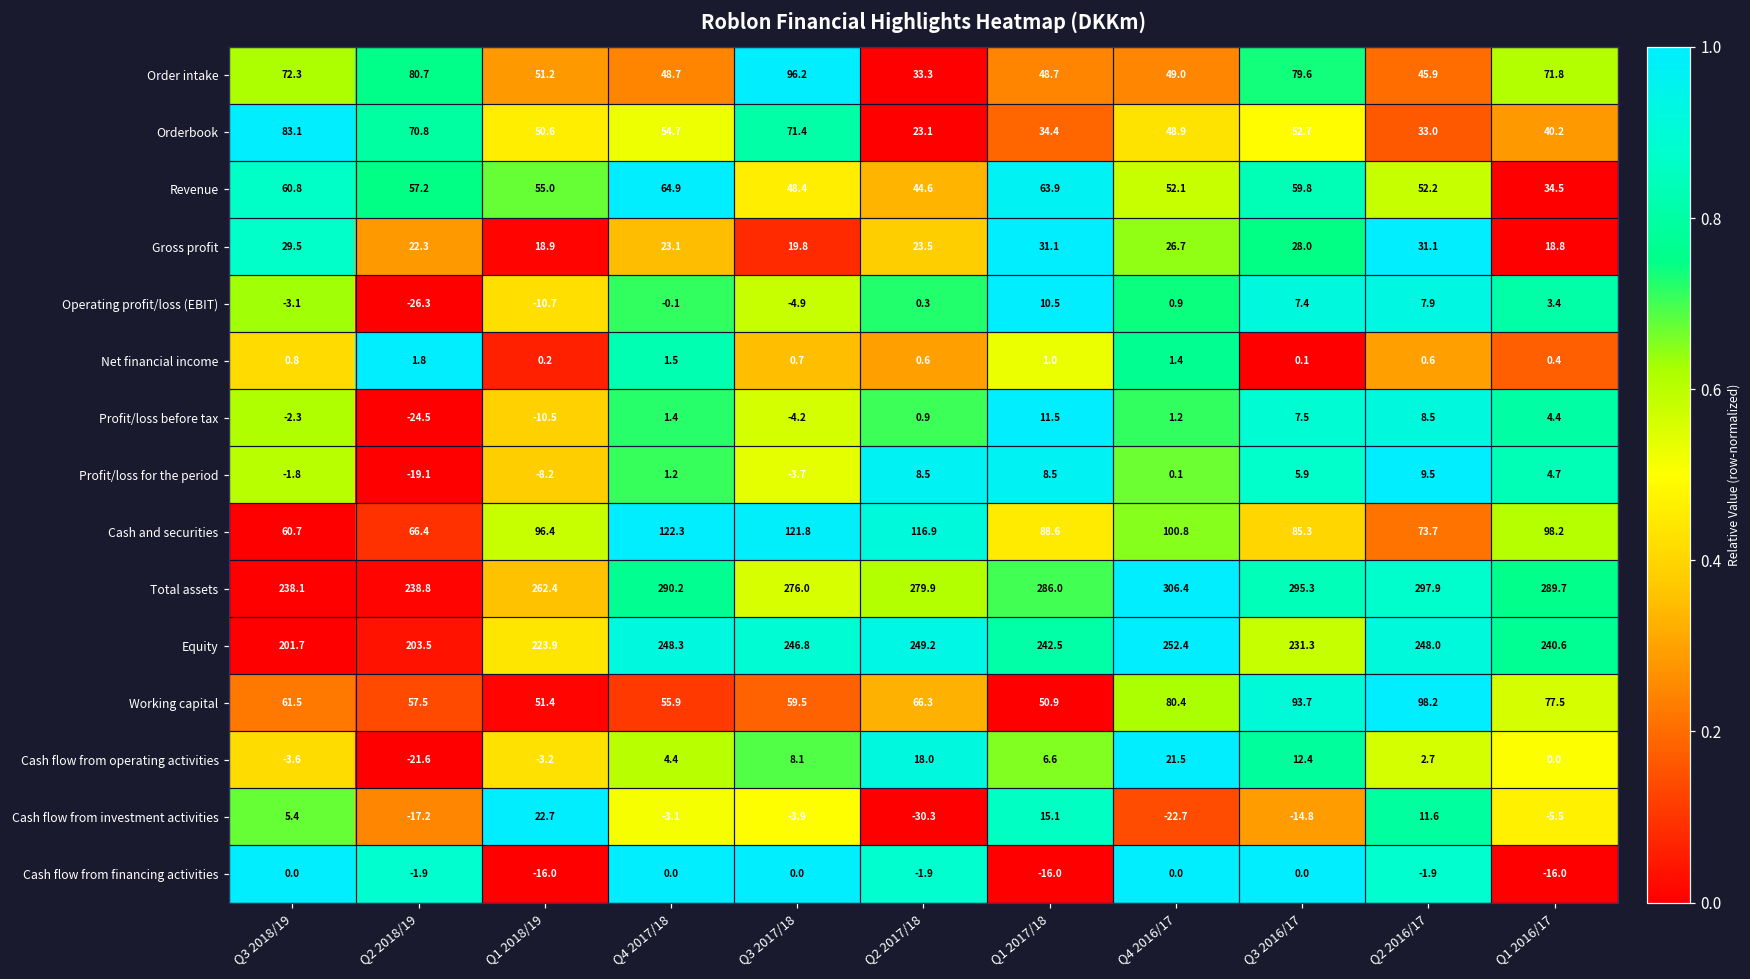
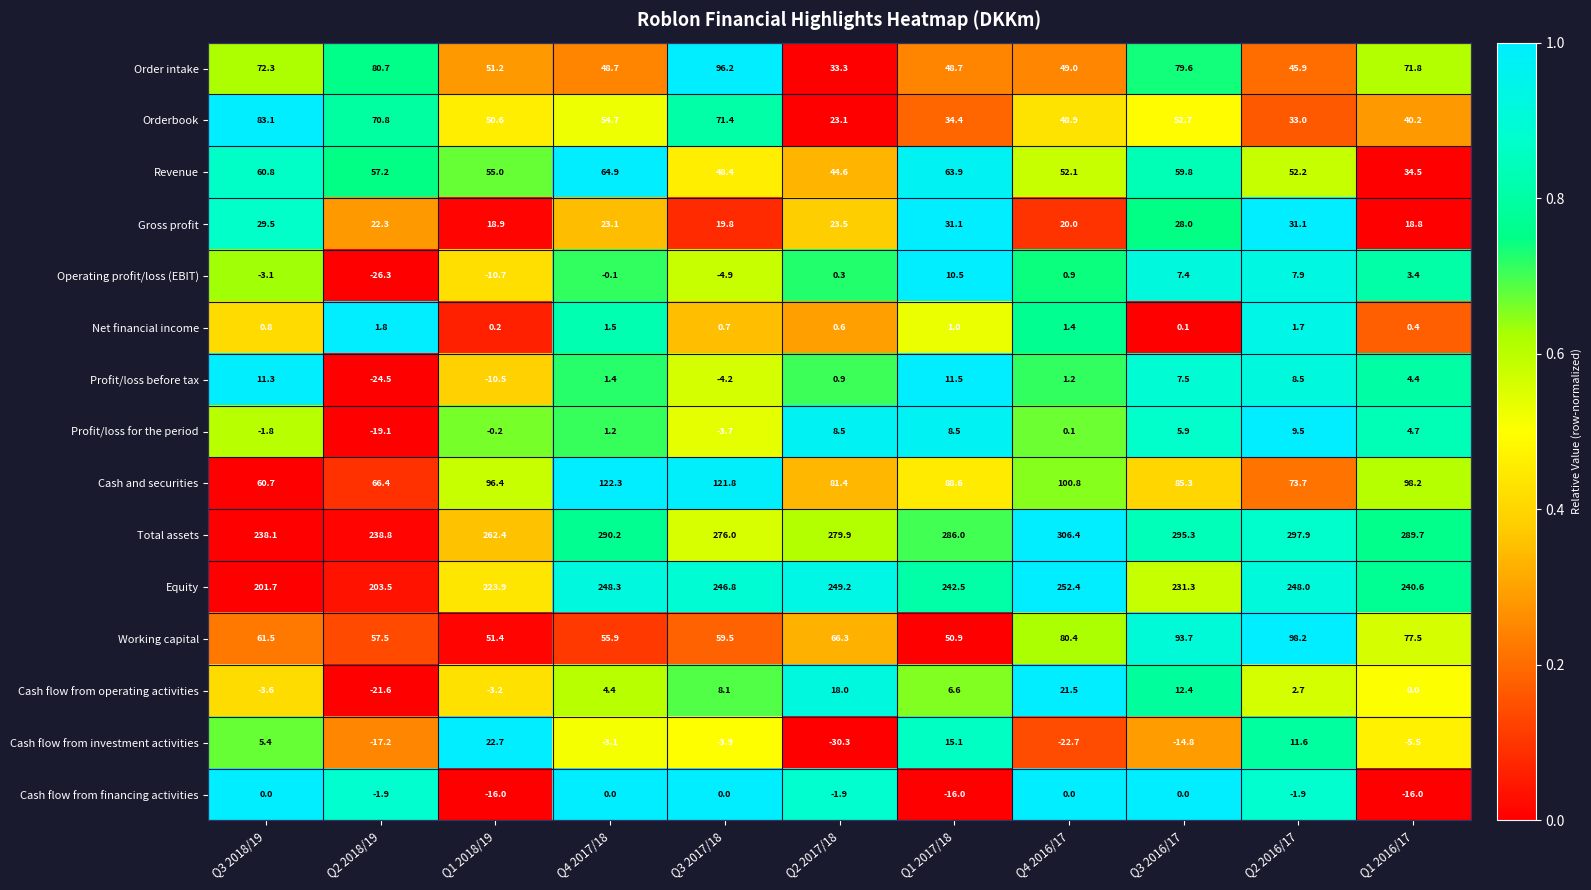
  {
    "Order intake": {
      "Q3 2018/19": 72.3,
      "Q2 2018/19": 80.7,
      "Q1 2018/19": 51.2,
      "Q4 2017/18": 48.7,
      "Q3 2017/18": 96.2,
      "Q2 2017/18": 33.3,
      "Q1 2017/18": 48.7,
      "Q4 2016/17": 49.0,
      "Q3 2016/17": 79.6,
      "Q2 2016/17": 45.9,
      "Q1 2016/17": 71.8
    },
    "Orderbook": {
      "Q3 2018/19": 83.1,
      "Q2 2018/19": 70.8,
      "Q1 2018/19": 50.6,
      "Q4 2017/18": 54.7,
      "Q3 2017/18": 71.4,
      "Q2 2017/18": 23.1,
      "Q1 2017/18": 34.4,
      "Q4 2016/17": 48.9,
      "Q3 2016/17": 52.7,
      "Q2 2016/17": 33.0,
      "Q1 2016/17": 40.2
    },
    "Revenue": {
      "Q3 2018/19": 60.8,
      "Q2 2018/19": 57.2,
      "Q1 2018/19": 55.0,
      "Q4 2017/18": 64.9,
      "Q3 2017/18": 48.4,
      "Q2 2017/18": 44.6,
      "Q1 2017/18": 63.9,
      "Q4 2016/17": 52.1,
      "Q3 2016/17": 59.8,
      "Q2 2016/17": 52.2,
      "Q1 2016/17": 34.5
    },
    "Gross profit": {
      "Q3 2018/19": 29.5,
      "Q2 2018/19": 22.3,
      "Q1 2018/19": 18.9,
      "Q4 2017/18": 23.1,
      "Q3 2017/18": 19.8,
      "Q2 2017/18": 23.5,
      "Q1 2017/18": 31.1,
-     "Q4 2016/17": 26.7,
+     "Q4 2016/17": 20.0,
      "Q3 2016/17": 28.0,
      "Q2 2016/17": 31.1,
      "Q1 2016/17": 18.8
    },
    "Operating profit/loss (EBIT)": {
      "Q3 2018/19": -3.1,
      "Q2 2018/19": -26.3,
      "Q1 2018/19": -10.7,
      "Q4 2017/18": -0.1,
      "Q3 2017/18": -4.9,
      "Q2 2017/18": 0.3,
      "Q1 2017/18": 10.5,
      "Q4 2016/17": 0.9,
      "Q3 2016/17": 7.4,
      "Q2 2016/17": 7.9,
      "Q1 2016/17": 3.4
    },
    "Net financial income": {
      "Q3 2018/19": 0.8,
      "Q2 2018/19": 1.8,
      "Q1 2018/19": 0.2,
      "Q4 2017/18": 1.5,
      "Q3 2017/18": 0.7,
      "Q2 2017/18": 0.6,
      "Q1 2017/18": 1.0,
      "Q4 2016/17": 1.4,
      "Q3 2016/17": 0.1,
-     "Q2 2016/17": 0.6,
+     "Q2 2016/17": 1.7,
      "Q1 2016/17": 0.4
    },
    "Profit/loss before tax": {
-     "Q3 2018/19": -2.3,
+     "Q3 2018/19": 11.3,
      "Q2 2018/19": -24.5,
      "Q1 2018/19": -10.5,
      "Q4 2017/18": 1.4,
      "Q3 2017/18": -4.2,
      "Q2 2017/18": 0.9,
      "Q1 2017/18": 11.5,
      "Q4 2016/17": 1.2,
      "Q3 2016/17": 7.5,
      "Q2 2016/17": 8.5,
      "Q1 2016/17": 4.4
    },
    "Profit/loss for the period": {
      "Q3 2018/19": -1.8,
      "Q2 2018/19": -19.1,
-     "Q1 2018/19": -8.2,
+     "Q1 2018/19": -0.2,
      "Q4 2017/18": 1.2,
      "Q3 2017/18": -3.7,
      "Q2 2017/18": 8.5,
      "Q1 2017/18": 8.5,
      "Q4 2016/17": 0.1,
      "Q3 2016/17": 5.9,
      "Q2 2016/17": 9.5,
      "Q1 2016/17": 4.7
    },
    "Cash and securities": {
      "Q3 2018/19": 60.7,
      "Q2 2018/19": 66.4,
      "Q1 2018/19": 96.4,
      "Q4 2017/18": 122.3,
      "Q3 2017/18": 121.8,
-     "Q2 2017/18": 116.9,
+     "Q2 2017/18": 81.4,
      "Q1 2017/18": 88.6,
      "Q4 2016/17": 100.8,
      "Q3 2016/17": 85.3,
      "Q2 2016/17": 73.7,
      "Q1 2016/17": 98.2
    },
    "Total assets": {
      "Q3 2018/19": 238.1,
      "Q2 2018/19": 238.8,
      "Q1 2018/19": 262.4,
      "Q4 2017/18": 290.2,
      "Q3 2017/18": 276.0,
      "Q2 2017/18": 279.9,
      "Q1 2017/18": 286.0,
      "Q4 2016/17": 306.4,
      "Q3 2016/17": 295.3,
      "Q2 2016/17": 297.9,
      "Q1 2016/17": 289.7
    },
    "Equity": {
      "Q3 2018/19": 201.7,
      "Q2 2018/19": 203.5,
      "Q1 2018/19": 223.9,
      "Q4 2017/18": 248.3,
      "Q3 2017/18": 246.8,
      "Q2 2017/18": 249.2,
      "Q1 2017/18": 242.5,
      "Q4 2016/17": 252.4,
      "Q3 2016/17": 231.3,
      "Q2 2016/17": 248.0,
      "Q1 2016/17": 240.6
    },
    "Working capital": {
      "Q3 2018/19": 61.5,
      "Q2 2018/19": 57.5,
      "Q1 2018/19": 51.4,
      "Q4 2017/18": 55.9,
      "Q3 2017/18": 59.5,
      "Q2 2017/18": 66.3,
      "Q1 2017/18": 50.9,
      "Q4 2016/17": 80.4,
      "Q3 2016/17": 93.7,
      "Q2 2016/17": 98.2,
      "Q1 2016/17": 77.5
    },
    "Cash flow from operating activities": {
      "Q3 2018/19": -3.6,
      "Q2 2018/19": -21.6,
      "Q1 2018/19": -3.2,
      "Q4 2017/18": 4.4,
      "Q3 2017/18": 8.1,
      "Q2 2017/18": 18.0,
      "Q1 2017/18": 6.6,
      "Q4 2016/17": 21.5,
      "Q3 2016/17": 12.4,
      "Q2 2016/17": 2.7,
      "Q1 2016/17": 0.0
    },
    "Cash flow from investment activities": {
      "Q3 2018/19": 5.4,
      "Q2 2018/19": -17.2,
      "Q1 2018/19": 22.7,
      "Q4 2017/18": -3.1,
      "Q3 2017/18": -3.9,
      "Q2 2017/18": -30.3,
      "Q1 2017/18": 15.1,
      "Q4 2016/17": -22.7,
      "Q3 2016/17": -14.8,
      "Q2 2016/17": 11.6,
      "Q1 2016/17": -5.5
    },
    "Cash flow from financing activities": {
      "Q3 2018/19": 0.0,
      "Q2 2018/19": -1.9,
      "Q1 2018/19": -16.0,
      "Q4 2017/18": 0.0,
      "Q3 2017/18": 0.0,
      "Q2 2017/18": -1.9,
      "Q1 2017/18": -16.0,
      "Q4 2016/17": 0.0,
      "Q3 2016/17": 0.0,
      "Q2 2016/17": -1.9,
      "Q1 2016/17": -16.0
    }
  }
